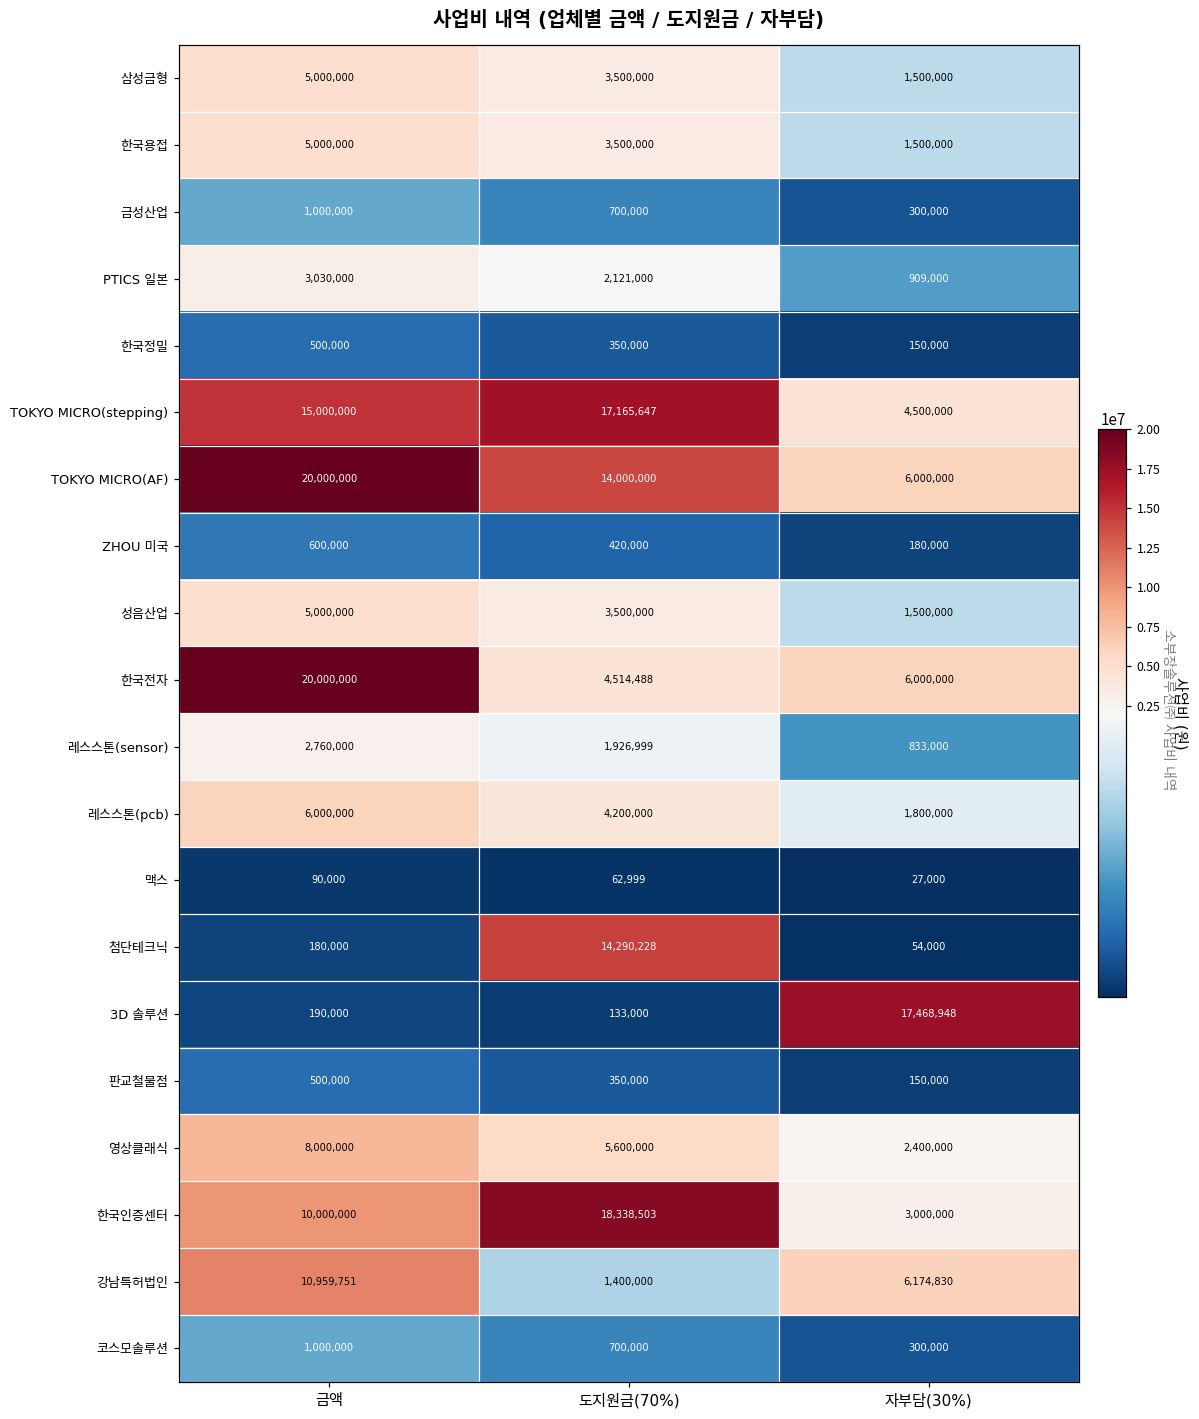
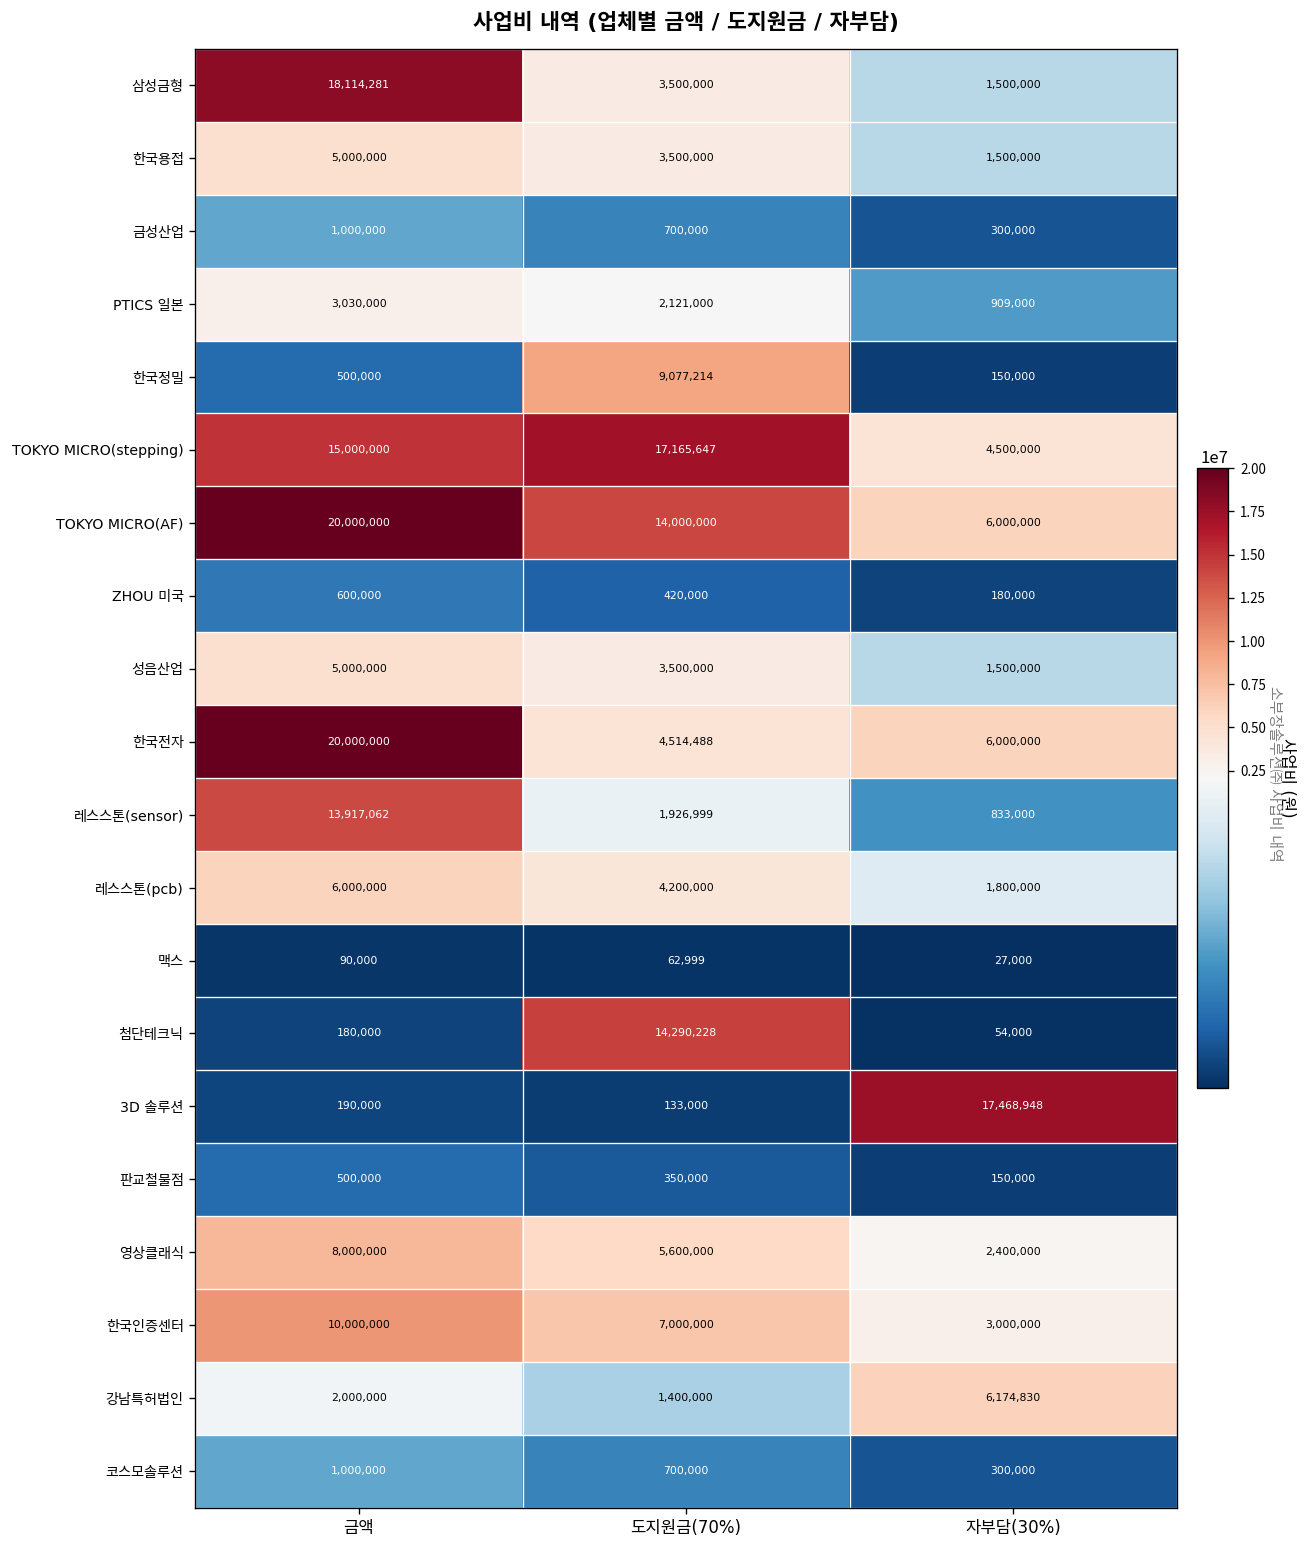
  {
    "삼성금형": {
-     "금액": "5,000,000",
+     "금액": "18,114,281",
      "도지원금(70%)": "3,500,000",
      "자부담(30%)": "1,500,000"
    },
    "한국용접": {
      "금액": "5,000,000",
      "도지원금(70%)": "3,500,000",
      "자부담(30%)": "1,500,000"
    },
    "금성산업": {
      "금액": "1,000,000",
      "도지원금(70%)": "700,000",
      "자부담(30%)": "300,000"
    },
    "PTICS 일본": {
      "금액": "3,030,000",
      "도지원금(70%)": "2,121,000",
      "자부담(30%)": "909,000"
    },
    "한국정밀": {
      "금액": "500,000",
-     "도지원금(70%)": "350,000",
+     "도지원금(70%)": "9,077,214",
      "자부담(30%)": "150,000"
    },
    "TOKYO MICRO(stepping)": {
      "금액": "15,000,000",
      "도지원금(70%)": "17,165,647",
      "자부담(30%)": "4,500,000"
    },
    "TOKYO MICRO(AF)": {
      "금액": "20,000,000",
      "도지원금(70%)": "14,000,000",
      "자부담(30%)": "6,000,000"
    },
    "ZHOU 미국": {
      "금액": "600,000",
      "도지원금(70%)": "420,000",
      "자부담(30%)": "180,000"
    },
    "성음산업": {
      "금액": "5,000,000",
      "도지원금(70%)": "3,500,000",
      "자부담(30%)": "1,500,000"
    },
    "한국전자": {
      "금액": "20,000,000",
      "도지원금(70%)": "4,514,488",
      "자부담(30%)": "6,000,000"
    },
    "레스스톤(sensor)": {
-     "금액": "2,760,000",
+     "금액": "13,917,062",
      "도지원금(70%)": "1,926,999",
      "자부담(30%)": "833,000"
    },
    "레스스톤(pcb)": {
      "금액": "6,000,000",
      "도지원금(70%)": "4,200,000",
      "자부담(30%)": "1,800,000"
    },
    "맥스": {
      "금액": "90,000",
      "도지원금(70%)": "62,999",
      "자부담(30%)": "27,000"
    },
    "첨단테크닉": {
      "금액": "180,000",
      "도지원금(70%)": "14,290,228",
      "자부담(30%)": "54,000"
    },
    "3D 솔루션": {
      "금액": "190,000",
      "도지원금(70%)": "133,000",
      "자부담(30%)": "17,468,948"
    },
    "판교철물점": {
      "금액": "500,000",
      "도지원금(70%)": "350,000",
      "자부담(30%)": "150,000"
    },
    "영상클래식": {
      "금액": "8,000,000",
      "도지원금(70%)": "5,600,000",
      "자부담(30%)": "2,400,000"
    },
    "한국인증센터": {
      "금액": "10,000,000",
-     "도지원금(70%)": "18,338,503",
+     "도지원금(70%)": "7,000,000",
      "자부담(30%)": "3,000,000"
    },
    "강남특허법인": {
-     "금액": "10,959,751",
+     "금액": "2,000,000",
      "도지원금(70%)": "1,400,000",
      "자부담(30%)": "6,174,830"
    },
    "코스모솔루션": {
      "금액": "1,000,000",
      "도지원금(70%)": "700,000",
      "자부담(30%)": "300,000"
    }
  }
